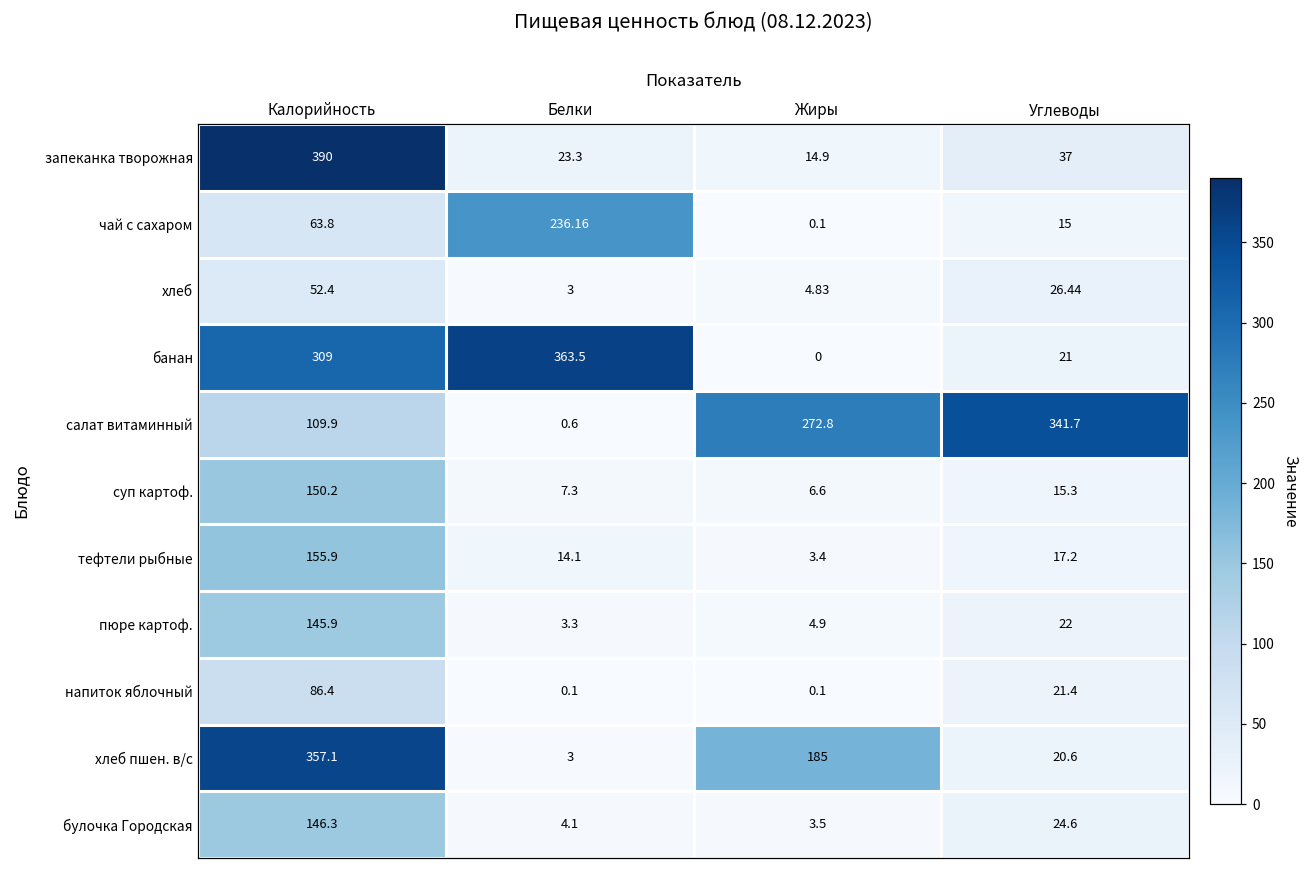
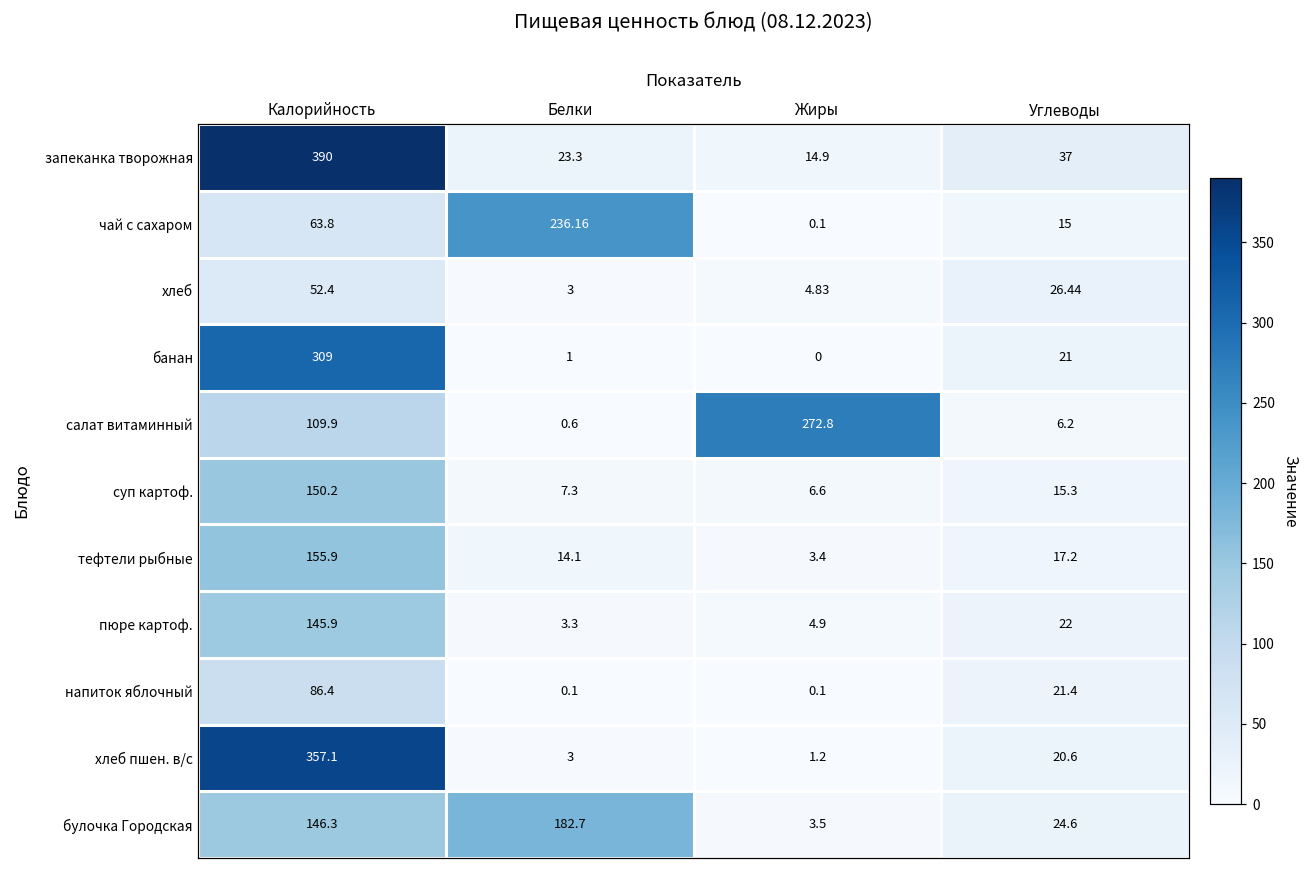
  {
    "запеканка творожная": {
      "Калорийность": 390,
      "Белки": 23.3,
      "Жиры": 14.9,
      "Углеводы": 37
    },
    "чай с сахаром": {
      "Калорийность": 63.8,
      "Белки": 236.16,
      "Жиры": 0.1,
      "Углеводы": 15
    },
    "хлеб": {
      "Калорийность": 52.4,
      "Белки": 3,
      "Жиры": 4.83,
      "Углеводы": 26.44
    },
    "банан": {
      "Калорийность": 309,
-     "Белки": 363.5,
+     "Белки": 1,
      "Жиры": 0,
      "Углеводы": 21
    },
    "салат витаминный": {
      "Калорийность": 109.9,
      "Белки": 0.6,
      "Жиры": 272.8,
-     "Углеводы": 341.7
+     "Углеводы": 6.2
    },
    "суп картоф.": {
      "Калорийность": 150.2,
      "Белки": 7.3,
      "Жиры": 6.6,
      "Углеводы": 15.3
    },
    "тефтели рыбные": {
      "Калорийность": 155.9,
      "Белки": 14.1,
      "Жиры": 3.4,
      "Углеводы": 17.2
    },
    "пюре картоф.": {
      "Калорийность": 145.9,
      "Белки": 3.3,
      "Жиры": 4.9,
      "Углеводы": 22
    },
    "напиток яблочный": {
      "Калорийность": 86.4,
      "Белки": 0.1,
      "Жиры": 0.1,
      "Углеводы": 21.4
    },
    "хлеб пшен. в/с": {
      "Калорийность": 357.1,
      "Белки": 3,
-     "Жиры": 185,
+     "Жиры": 1.2,
      "Углеводы": 20.6
    },
    "булочка Городская": {
      "Калорийность": 146.3,
-     "Белки": 4.1,
+     "Белки": 182.7,
      "Жиры": 3.5,
      "Углеводы": 24.6
    }
  }
